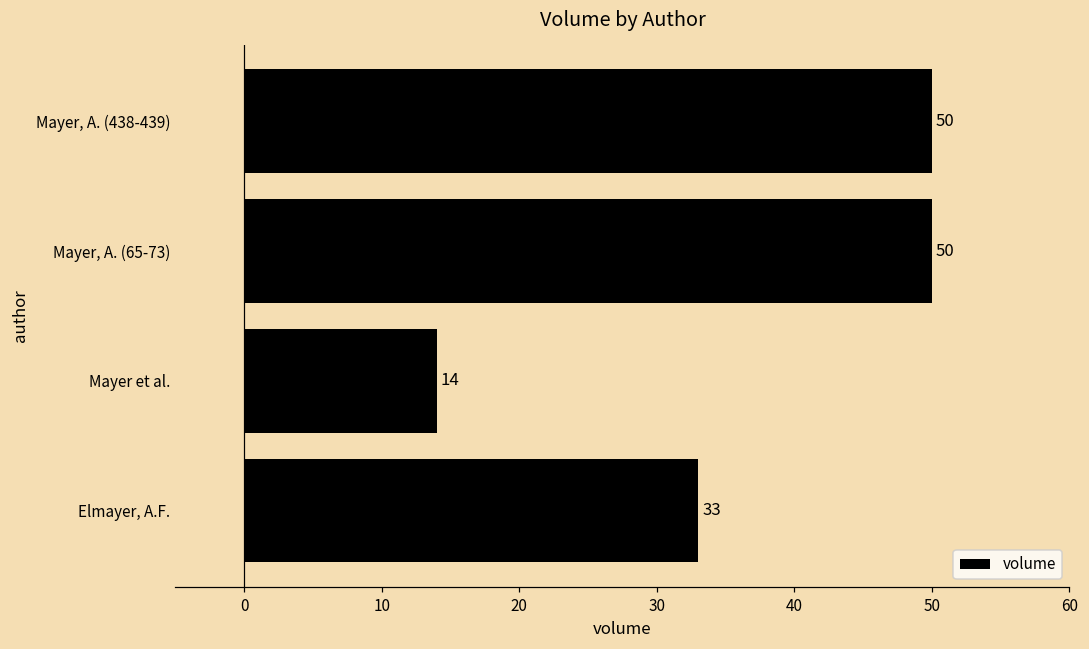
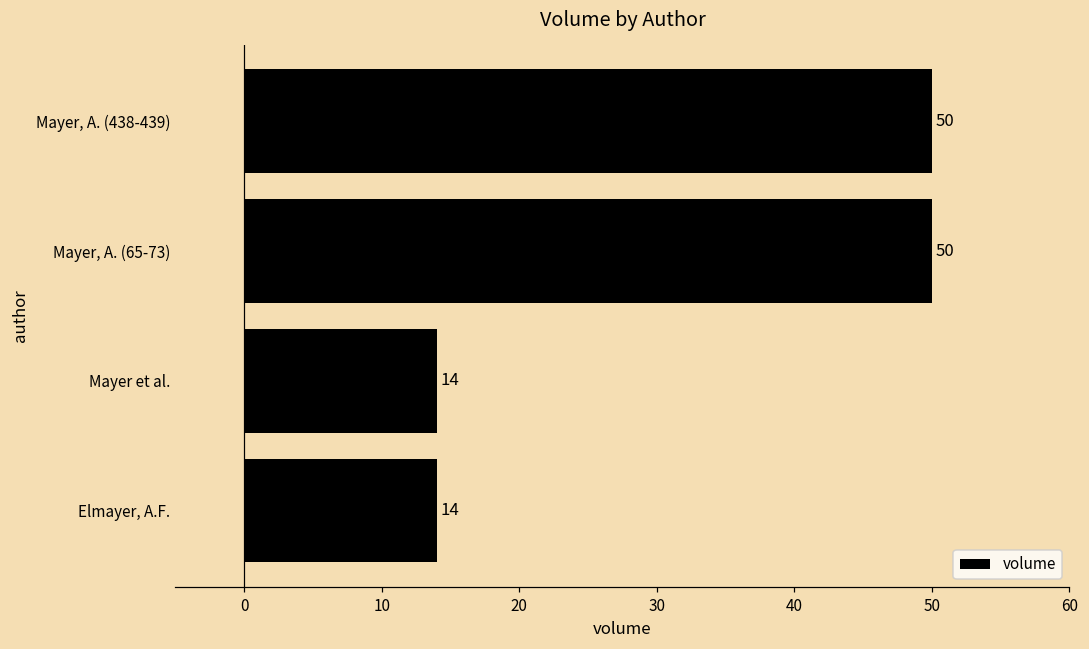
  {
    "Mayer, A. (438-439)": 50,
    "Mayer, A. (65-73)": 50,
    "Mayer et al.": 14,
-   "Elmayer, A.F.": 33
+   "Elmayer, A.F.": 14
  }
